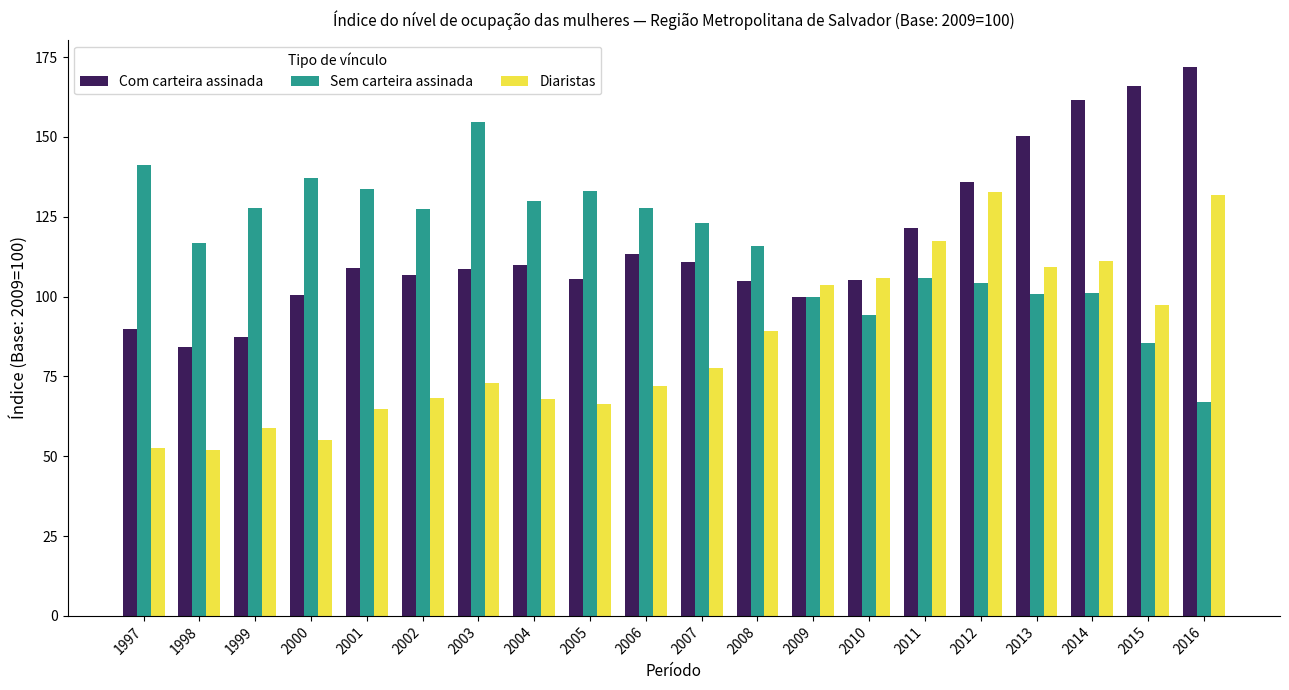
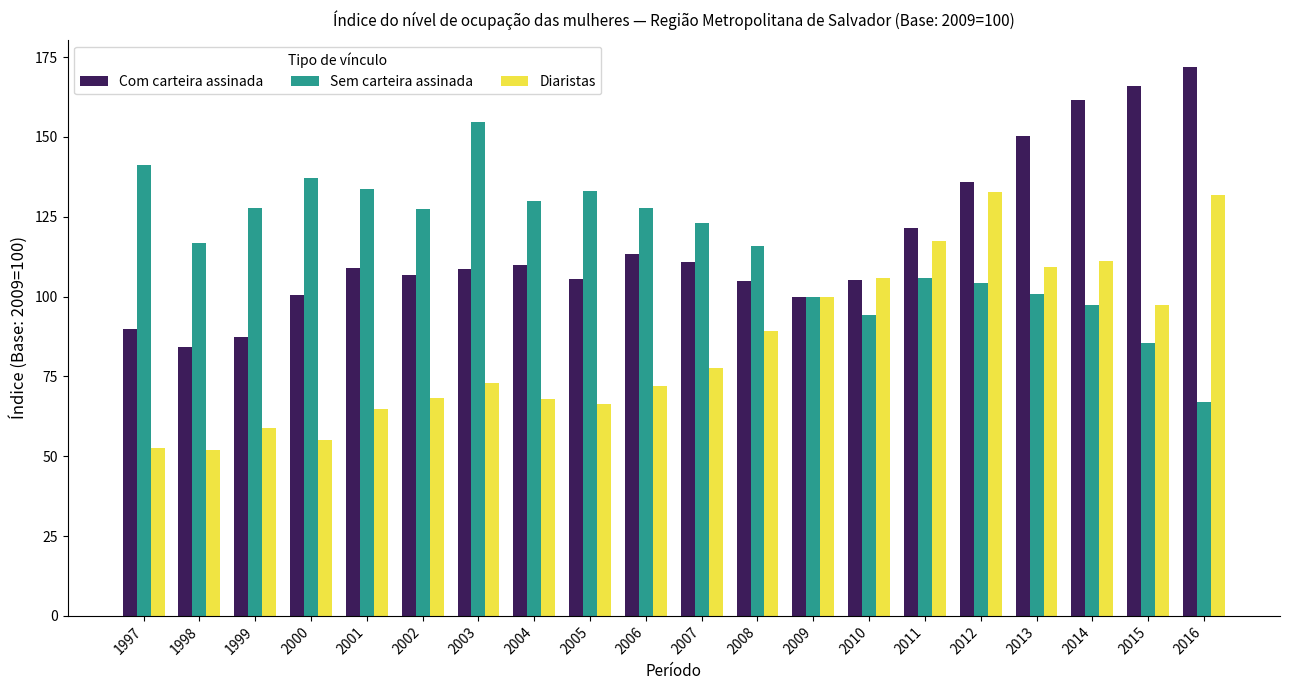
  {
    "Com carteira assinada": {
      "1997": 90,
      "1998": 84,
      "1999": 87,
      "2000": 101,
      "2001": 109,
      "2002": 107,
      "2003": 109,
      "2004": 110,
      "2005": 106,
      "2006": 113,
      "2007": 111,
      "2008": 105,
      "2009": 100,
      "2010": 105,
      "2011": 121,
      "2012": 136,
      "2013": 150,
      "2014": 162,
      "2015": 166,
      "2016": 172
    },
    "Sem carteira assinada": {
      "1997": 141,
      "1998": 117,
      "1999": 128,
      "2000": 137,
      "2001": 134,
      "2002": 127,
      "2003": 155,
      "2004": 130,
      "2005": 133,
      "2006": 128,
      "2007": 123,
      "2008": 116,
      "2009": 100,
      "2010": 94,
      "2011": 106,
      "2012": 104,
      "2013": 101,
-     "2014": 101,
+     "2014": 97,
      "2015": 86,
      "2016": 67
    },
    "Diaristas": {
      "1997": 53,
      "1998": 52,
      "1999": 59,
      "2000": 55,
      "2001": 65,
      "2002": 68,
      "2003": 73,
      "2004": 68,
      "2005": 66,
      "2006": 72,
      "2007": 78,
      "2008": 89,
-     "2009": 104,
+     "2009": 100,
      "2010": 106,
      "2011": 117,
      "2012": 133,
      "2013": 109,
      "2014": 111,
      "2015": 98,
      "2016": 132
    }
  }
